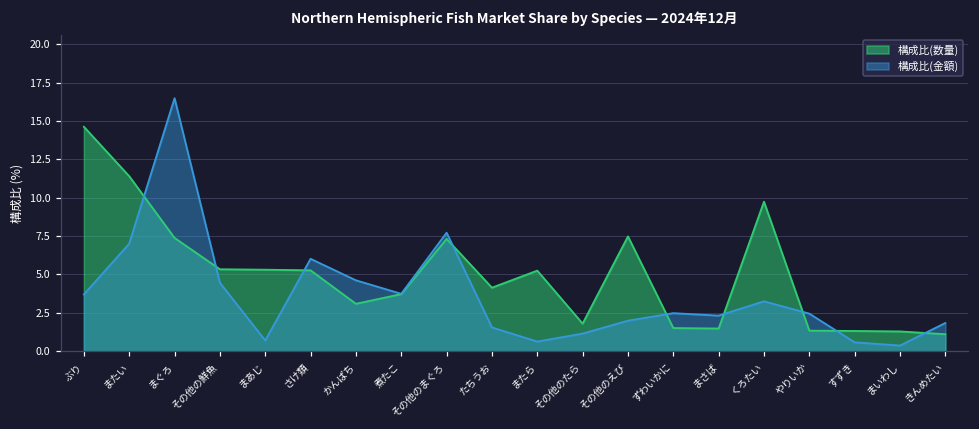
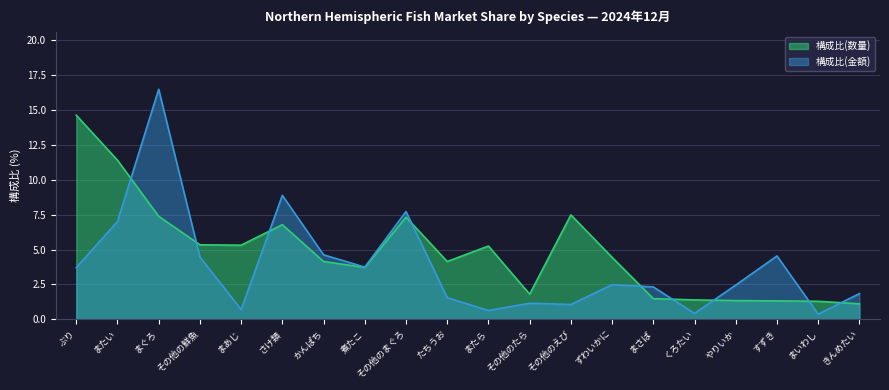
  {
    "構成比(数量)": {
      "ぶり": 14.6,
      "またい": 11.4,
      "まぐろ": 7.4,
      "その他の鮮魚": 5.3,
      "まあじ": 5.3,
-     "さけ類": 5.3,
-     "かんぱち": 3.1,
+     "さけ類": 6.8,
+     "かんぱち": 4.1,
      "その他のまぐろ": 7.3,
      "たちうお": 4.1,
      "またら": 5.3,
      "その他のたら": 1.8,
      "その他のえび": 7.5,
-     "ずわいかに": 1.5,
+     "ずわいかに": 4.4,
      "まさば": 1.5,
-     "くろたい": 9.7,
+     "くろたい": 1.4,
      "やりいか": 1.3,
      "すずき": 1.3,
      "まいわし": 1.3,
      "きんめたい": 1.1
    },
    "構成比(金額)": {
      "ぶり": 3.7,
      "またい": 7.0,
      "まぐろ": 16.5,
      "その他の鮮魚": 4.5,
      "まあじ": 0.7,
-     "さけ類": 6.0,
+     "さけ類": 8.9,
      "かんぱち": 4.6,
      "その他のまぐろ": 7.7,
      "たちうお": 1.6,
      "またら": 0.6,
      "その他のたら": 1.2,
-     "その他のえび": 2.0,
+     "その他のえび": 1.1,
      "ずわいかに": 2.5,
      "まさば": 2.3,
-     "くろたい": 3.3,
+     "くろたい": 0.4,
      "やりいか": 2.5,
-     "すずき": 0.6,
+     "すずき": 4.5,
      "まいわし": 0.4,
      "きんめたい": 1.8
    }
  }
